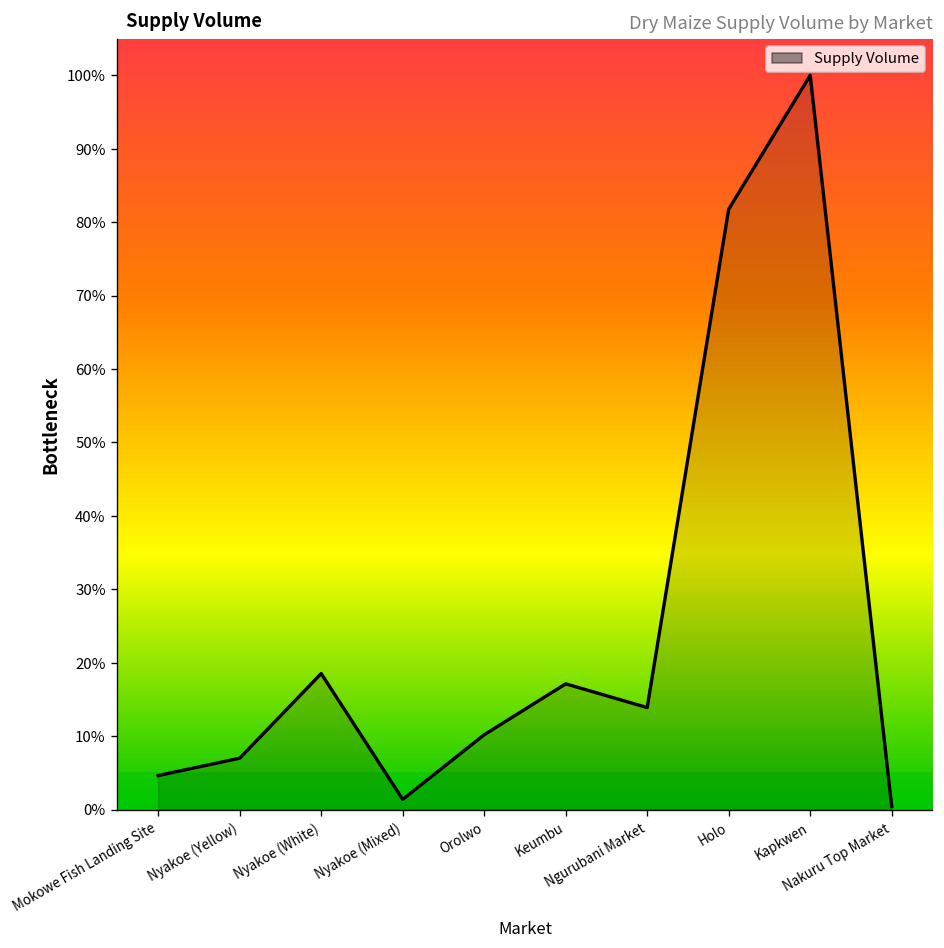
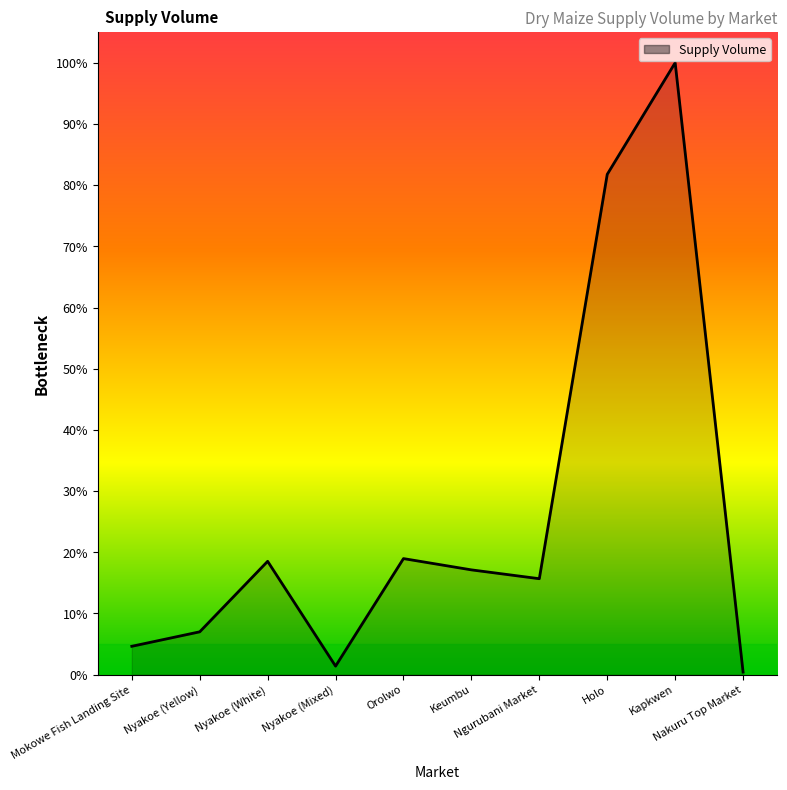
  {
    "Nyakoe (Yellow)": "7%",
    "Nyakoe (White)": "19%",
-   "Orolwo": "10%",
+   "Orolwo": "19%",
    "Keumbu": "17%",
-   "Ngurubani Market": "14%",
+   "Ngurubani Market": "16%",
    "Holo": "82%",
    "Kapkwen": "100%"
  }
